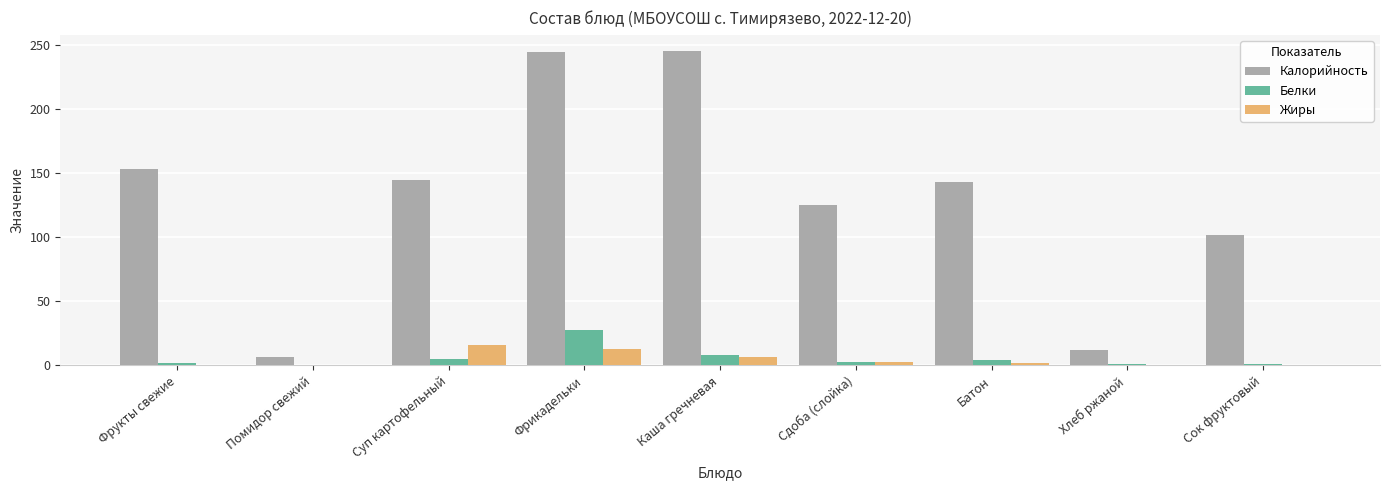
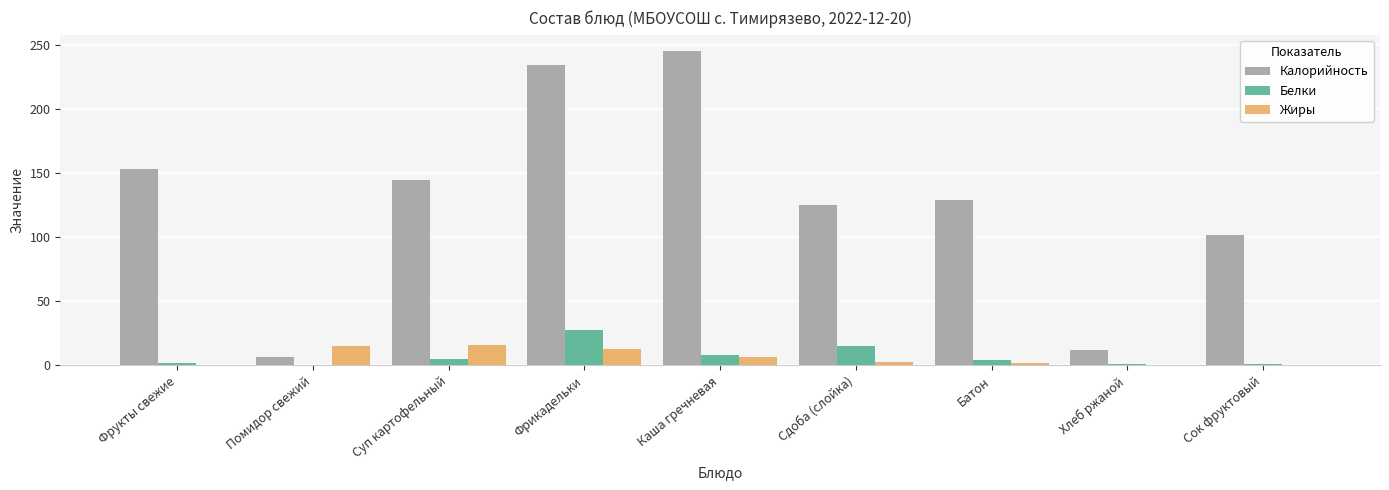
  {
    "Калорийность": {
      "Фрукты свежие": 153,
      "Помидор свежий": 7,
      "Суп картофельный": 145,
-     "Фрикадельки": 245,
+     "Фрикадельки": 235,
      "Каша гречневая": 246,
      "Сдоба (слойка)": 125,
-     "Батон": 143,
+     "Батон": 130,
      "Хлеб ржаной": 12,
      "Сок фруктовый": 102
    },
    "Белки": {
      "Суп картофельный": 5,
      "Фрикадельки": 28,
      "Каша гречневая": 9,
-     "Сдоба (слойка)": 2,
+     "Сдоба (слойка)": 15,
      "Батон": 4
    },
    "Жиры": {
-     "Помидор свежий": 0,
+     "Помидор свежий": 15,
      "Суп картофельный": 16,
      "Фрикадельки": 13,
      "Каша гречневая": 6,
      "Сдоба (слойка)": 3
    }
  }
